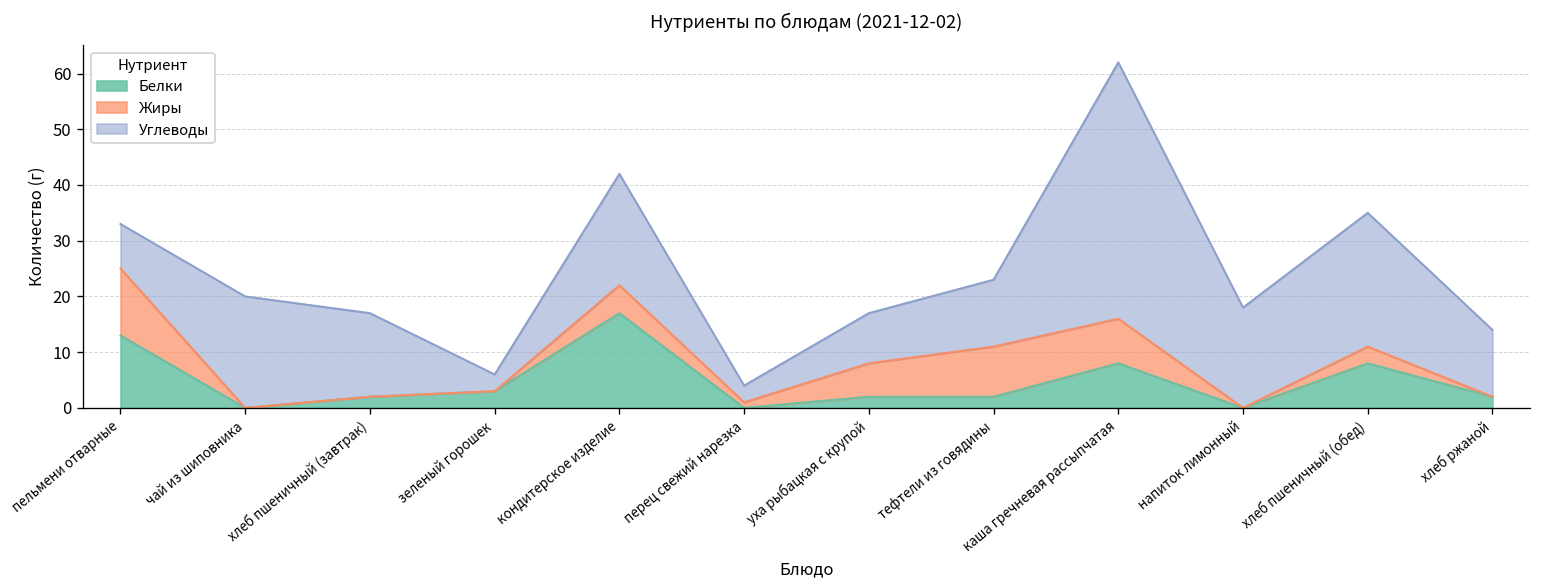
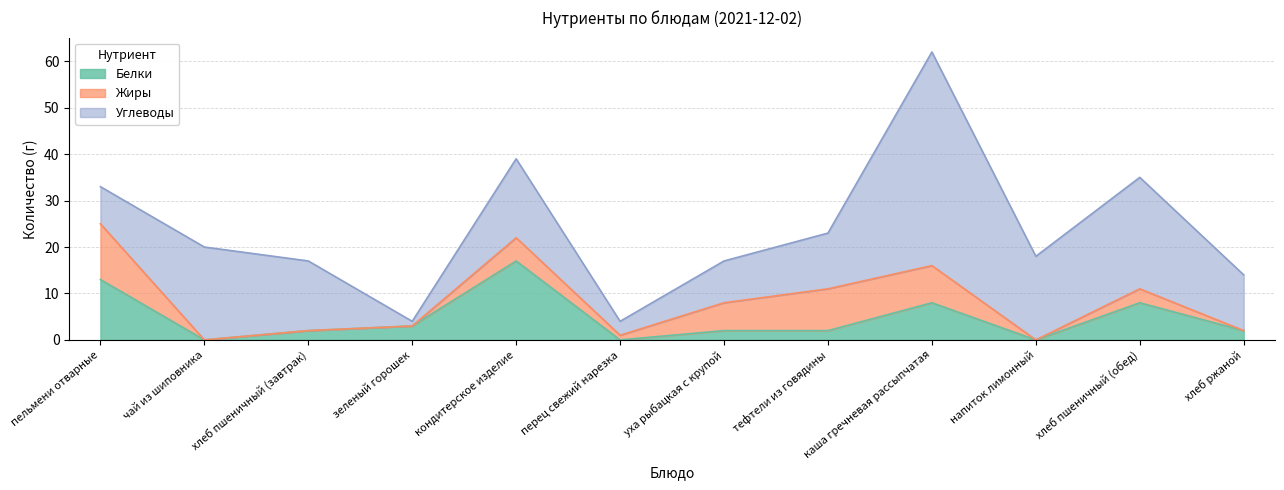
  {
    "Белки": {
      "пельмени отварные": 13,
      "кондитерское изделие": 17,
      "перец свежий нарезка": 0,
      "уха рыбацкая с крупой": 2,
      "тефтели из говядины": 2,
      "каша гречневая рассыпчатая": 8,
      "хлеб пшеничный (обед)": 8
    },
    "Жиры": {
      "пельмени отварные": 12,
      "кондитерское изделие": 5,
      "перец свежий нарезка": 1,
      "уха рыбацкая с крупой": 6,
      "тефтели из говядины": 9,
      "каша гречневая рассыпчатая": 8,
      "хлеб пшеничный (обед)": 3
    },
    "Углеводы": {
      "пельмени отварные": 8,
      "чай из шиповника": 20,
      "хлеб пшеничный (завтрак)": 15,
-     "зеленый горошек": 3,
-     "кондитерское изделие": 20,
+     "зеленый горошек": 1,
+     "кондитерское изделие": 17,
      "перец свежий нарезка": 3,
      "уха рыбацкая с крупой": 9,
      "тефтели из говядины": 12,
      "каша гречневая рассыпчатая": 46,
      "напиток лимонный": 18,
      "хлеб пшеничный (обед)": 24,
      "хлеб ржаной": 12
    }
  }
